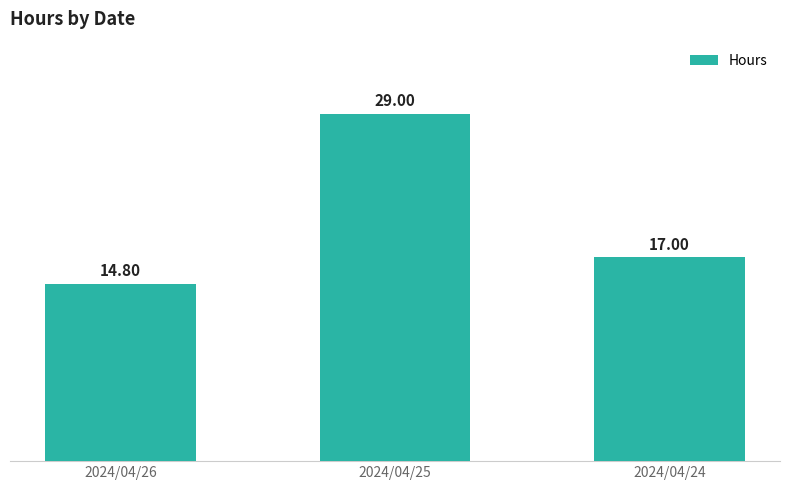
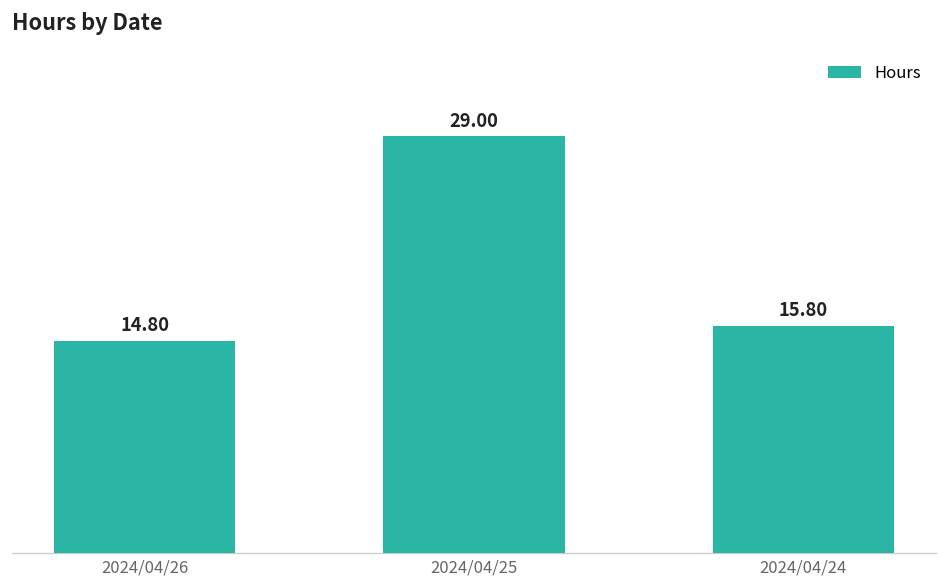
  {
    "2024/04/26": 14.80,
    "2024/04/25": 29.00,
-   "2024/04/24": 17.00
+   "2024/04/24": 15.80
  }
